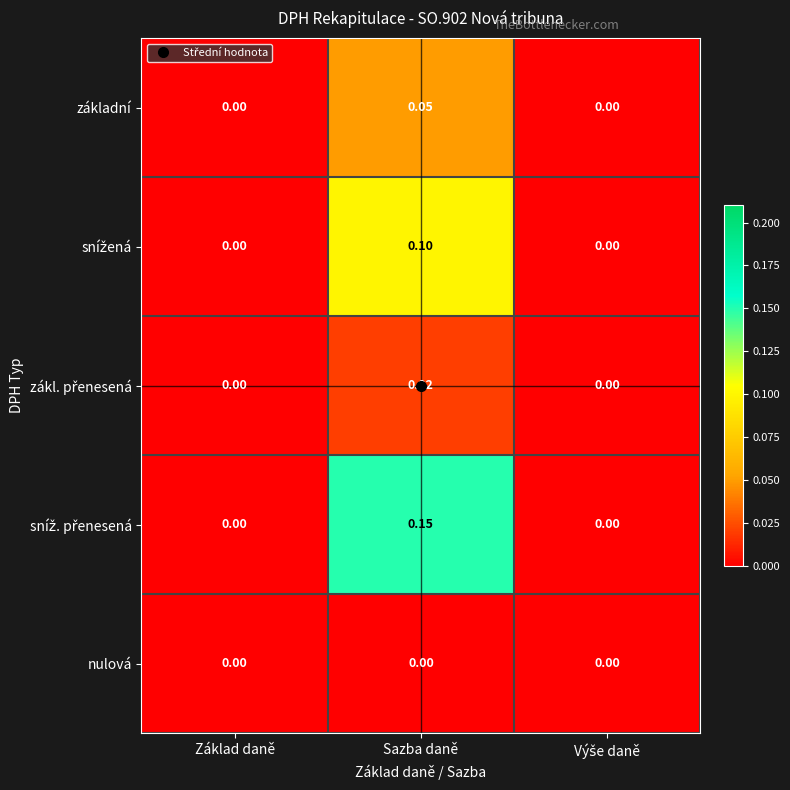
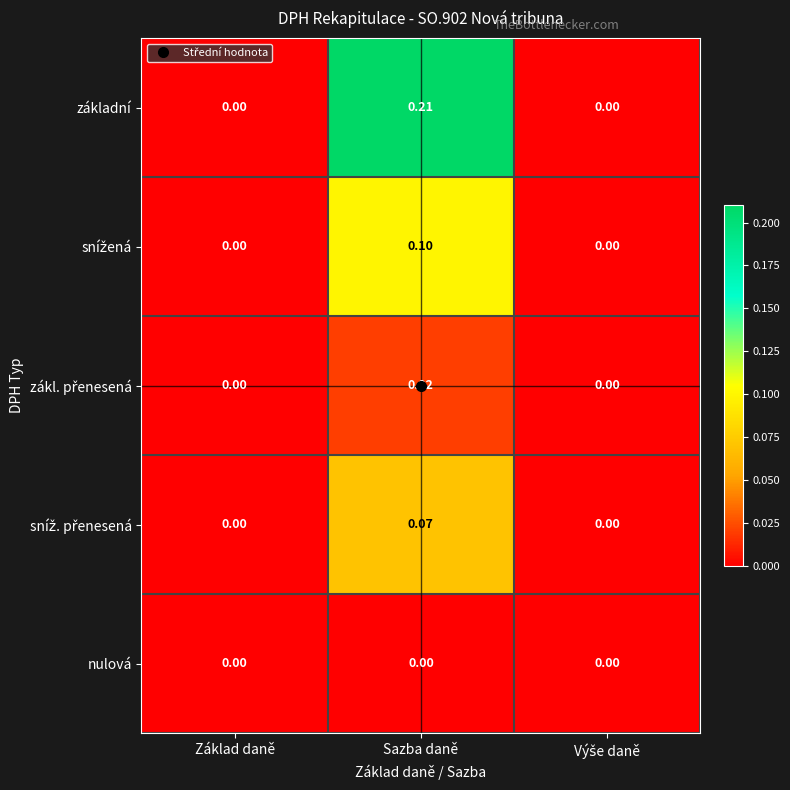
  {
    "základní": {
      "Základ daně": 0.00,
-     "Sazba daně": 0.05,
+     "Sazba daně": 0.21,
      "Výše daně": 0.00
    },
    "snížená": {
      "Základ daně": 0.00,
      "Sazba daně": 0.10,
      "Výše daně": 0.00
    },
    "zákl. přenesená": {
      "Základ daně": 0.00,
      "Výše daně": 0.00
    },
    "sníž. přenesená": {
      "Základ daně": 0.00,
-     "Sazba daně": 0.15,
+     "Sazba daně": 0.07,
      "Výše daně": 0.00
    },
    "nulová": {
      "Základ daně": 0.00,
      "Sazba daně": 0.00,
      "Výše daně": 0.00
    }
  }
